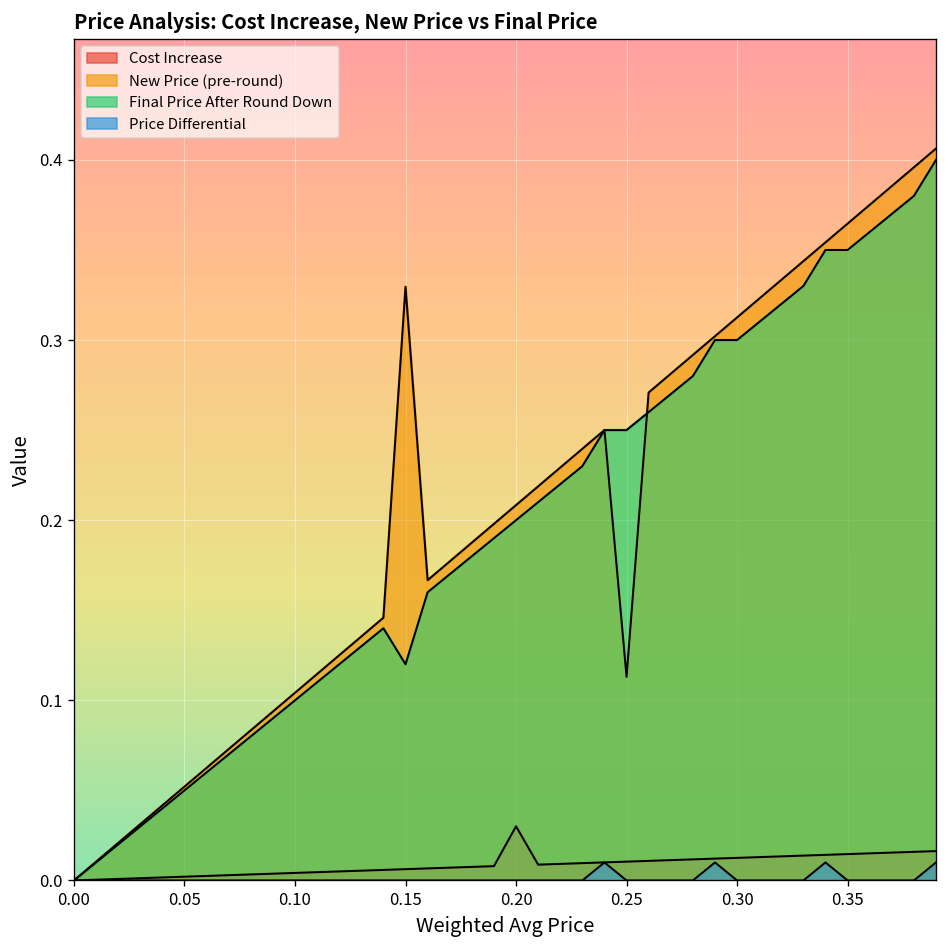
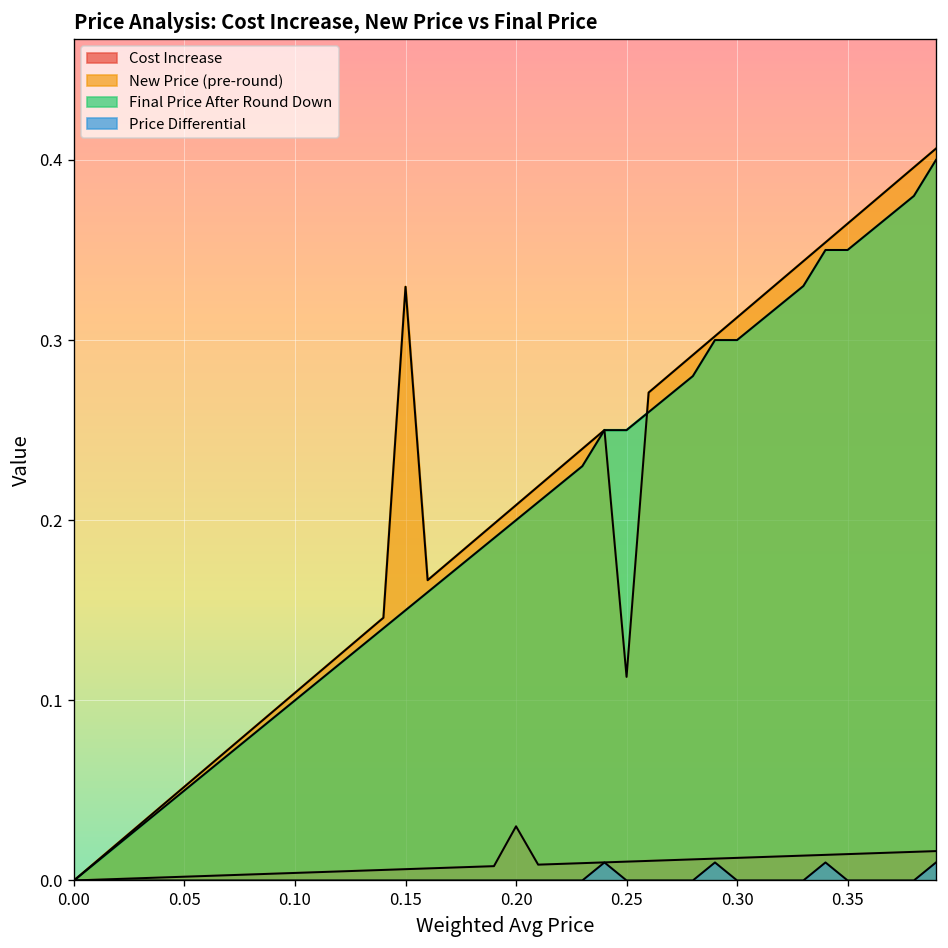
  {
    "Cost Increase": {
      "0.05": 0.002,
      "0.10": 0.004,
      "0.15": 0.006,
      "0.20": 0.03,
      "0.25": 0.01,
      "0.30": 0.013,
      "0.35": 0.015
    },
    "New Price (pre-round)": {
      "0.05": 0.052,
      "0.10": 0.104,
      "0.15": 0.33,
      "0.20": 0.21,
      "0.25": 0.113,
      "0.30": 0.313,
      "0.35": 0.365
    },
    "Final Price After Round Down": {
      "0.05": 0.05,
      "0.10": 0.10,
-     "0.15": 0.12,
+     "0.15": 0.15,
      "0.20": 0.20,
      "0.25": 0.25,
      "0.30": 0.30,
      "0.35": 0.35
    },
    "Price Differential": {
      "0.05": 0.00,
      "0.10": 0.00,
      "0.15": 0.00,
      "0.20": 0.00,
      "0.25": 0.00,
      "0.30": 0.00,
      "0.35": 0.00
    }
  }
